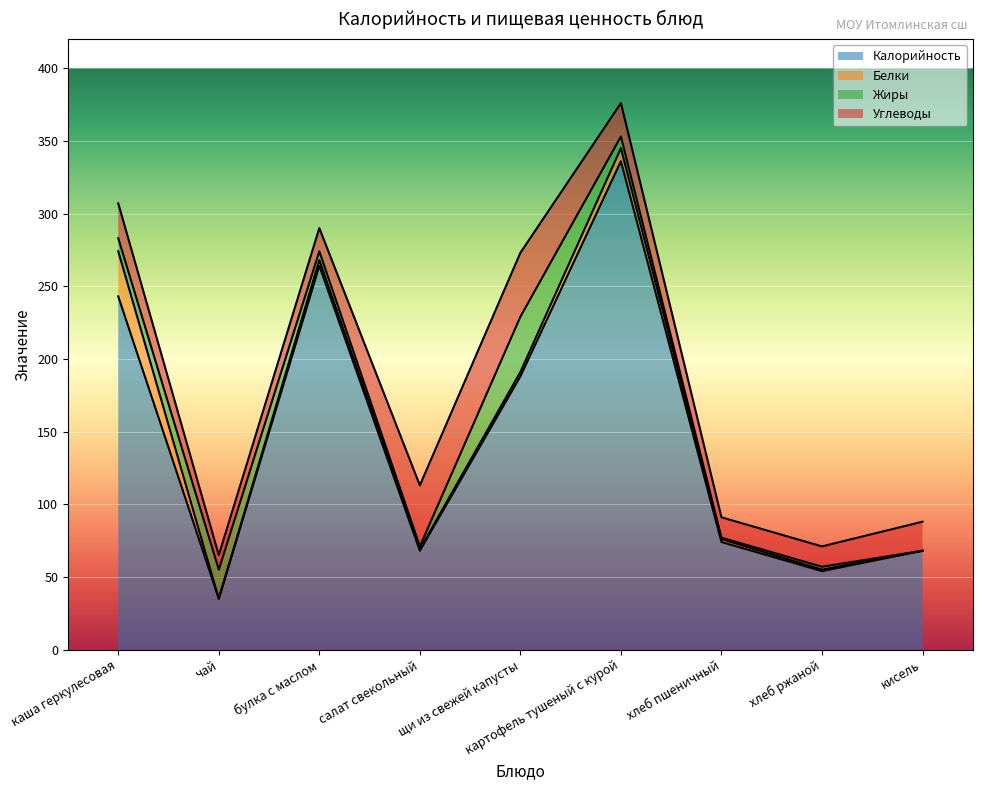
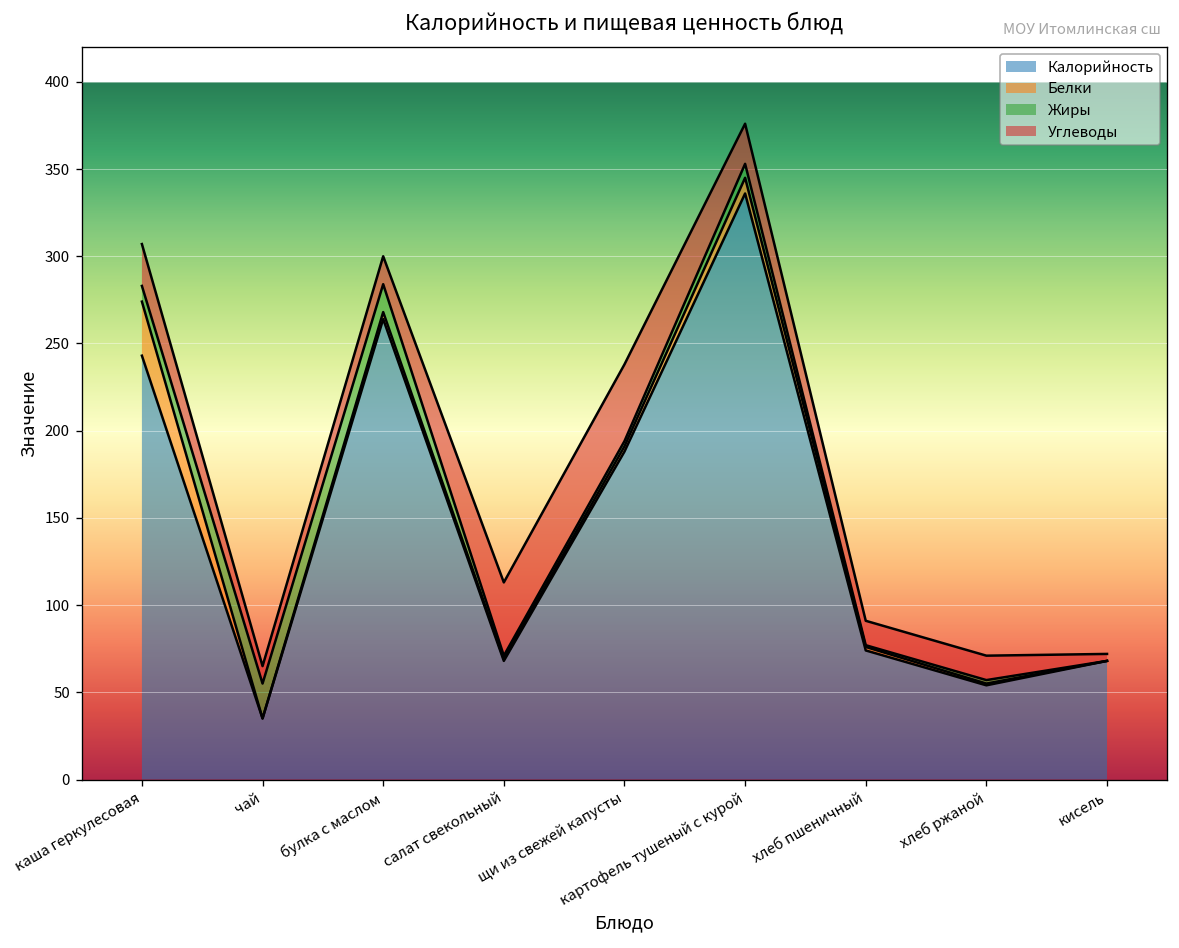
  {
    "Калорийность": {
      "каша геркулесовая": 243,
      "булка с маслом": 264,
      "щи из свежей капусты": 188,
      "картофель тушеный с курой": 336,
      "хлеб пшеничный": 74
    },
    "Белки": {
      "каша геркулесовая": 31,
      "булка с маслом": 4,
      "щи из свежей капусты": 3,
      "картофель тушеный с курой": 9
    },
    "Жиры": {
      "каша геркулесовая": 9,
      "чай": 20,
-     "булка с маслом": 6,
+     "булка с маслом": 16,
      "салат свекольный": 2,
-     "щи из свежей капусты": 38,
+     "щи из свежей капусты": 3,
      "картофель тушеный с курой": 8,
      "хлеб ржаной": 2
    },
    "Углеводы": {
      "каша геркулесовая": 24,
      "чай": 10,
      "булка с маслом": 16,
      "салат свекольный": 42,
      "щи из свежей капусты": 44,
      "картофель тушеный с курой": 23,
      "хлеб пшеничный": 14,
      "хлеб ржаной": 14,
-     "кисель": 20
+     "кисель": 4
    }
  }
